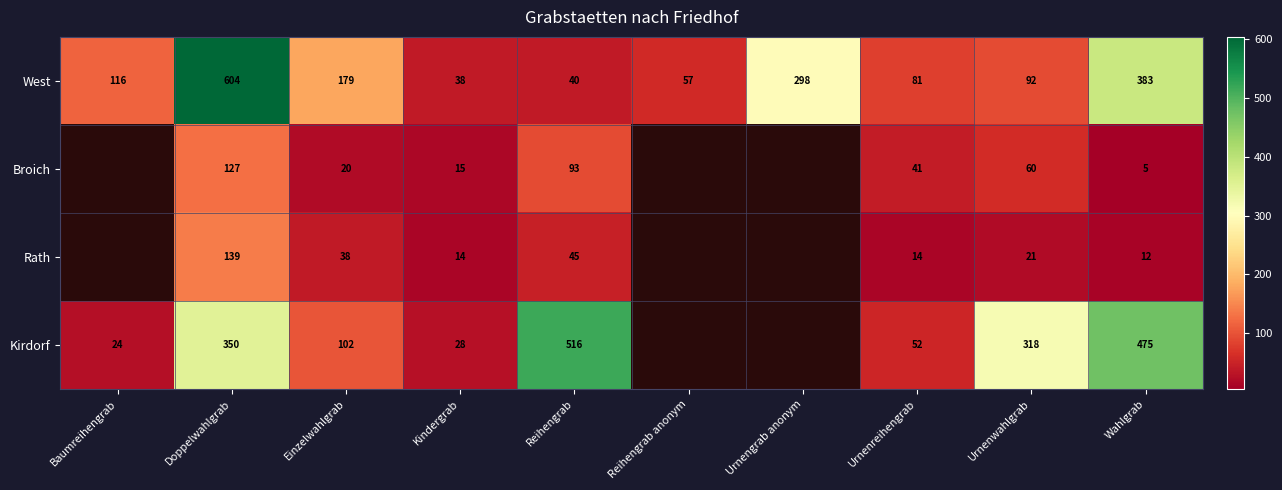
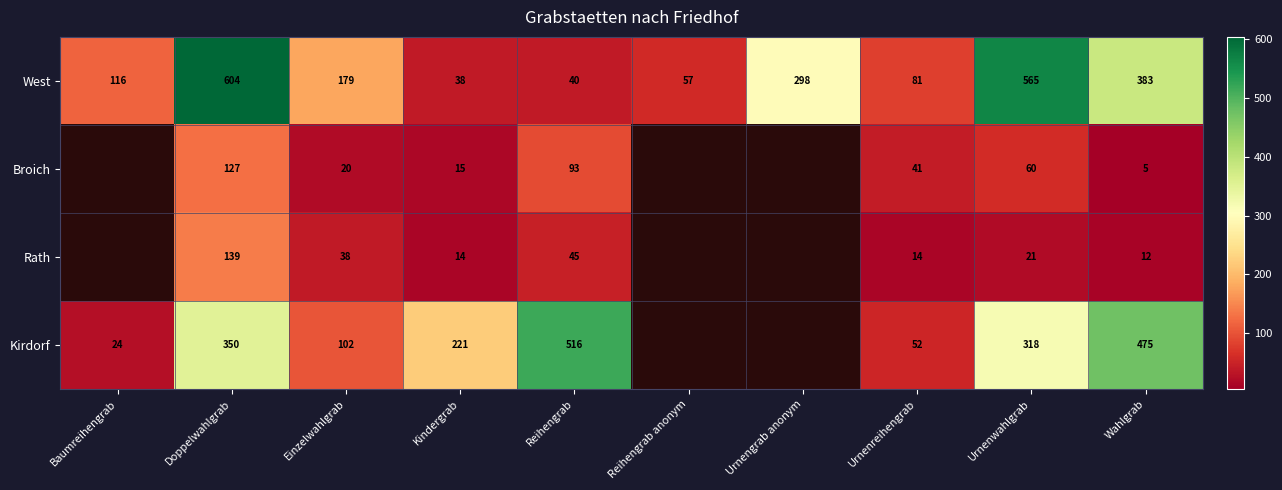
  {
    "West": {
      "Baumreihengrab": 116,
      "Doppelwahlgrab": 604,
      "Einzelwahlgrab": 179,
      "Kindergrab": 38,
      "Reihengrab": 40,
      "Reihengrab anonym": 57,
      "Urnengrab anonym": 298,
      "Urnenreihengrab": 81,
-     "Urnenwahlgrab": 92,
+     "Urnenwahlgrab": 565,
      "Wahlgrab": 383
    },
    "Broich": {
      "Doppelwahlgrab": 127,
      "Einzelwahlgrab": 20,
      "Kindergrab": 15,
      "Reihengrab": 93,
      "Urnenreihengrab": 41,
      "Urnenwahlgrab": 60,
      "Wahlgrab": 5
    },
    "Rath": {
      "Doppelwahlgrab": 139,
      "Einzelwahlgrab": 38,
      "Kindergrab": 14,
      "Reihengrab": 45,
      "Urnenreihengrab": 14,
      "Urnenwahlgrab": 21,
      "Wahlgrab": 12
    },
    "Kirdorf": {
      "Baumreihengrab": 24,
      "Doppelwahlgrab": 350,
      "Einzelwahlgrab": 102,
-     "Kindergrab": 28,
+     "Kindergrab": 221,
      "Reihengrab": 516,
      "Urnenreihengrab": 52,
      "Urnenwahlgrab": 318,
      "Wahlgrab": 475
    }
  }
